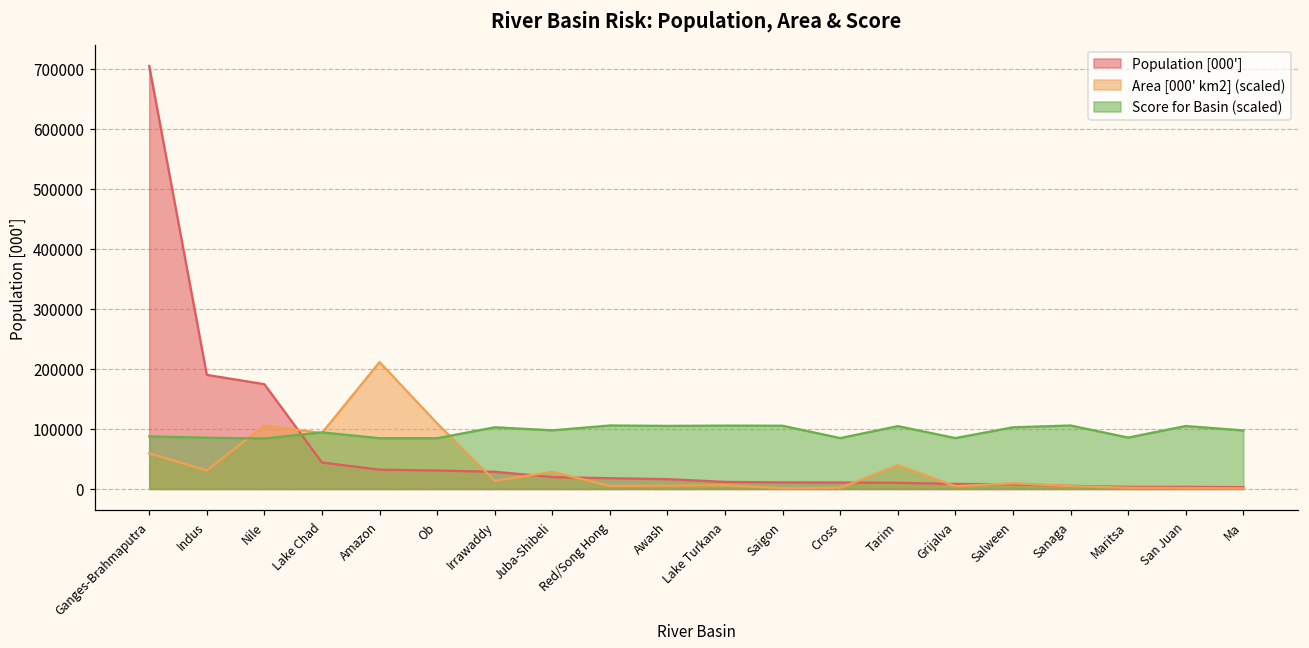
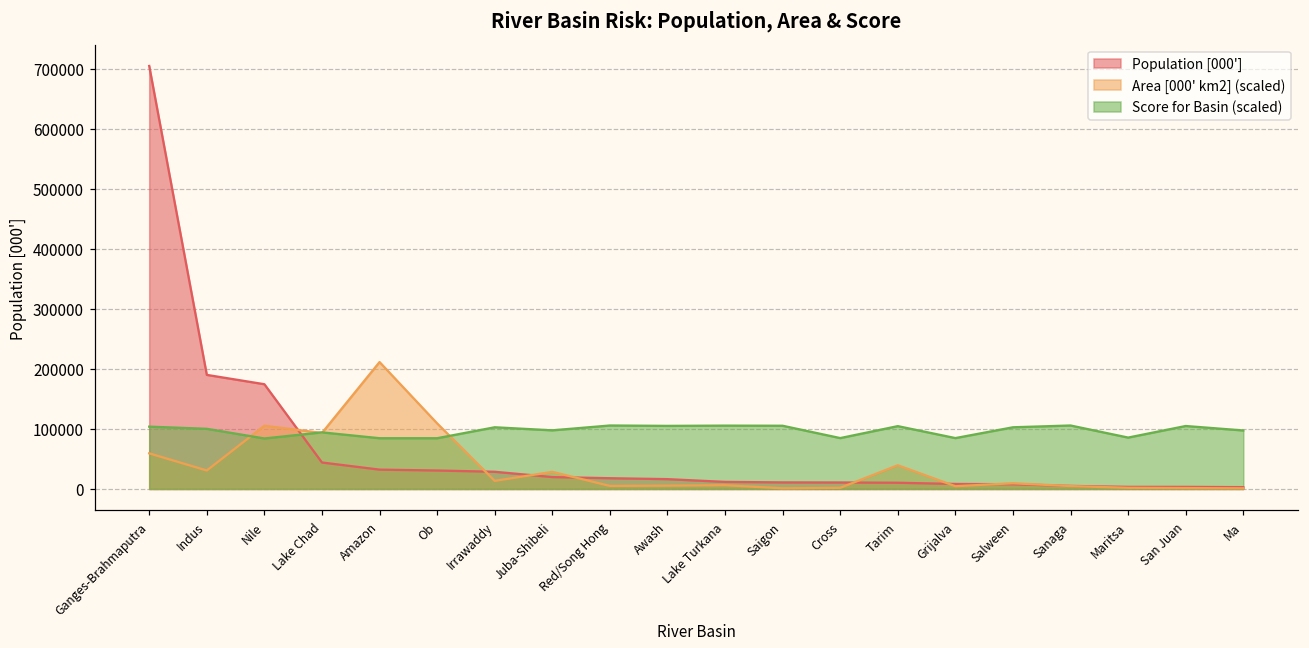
  {
    "Score for Basin (scaled)": {
-     "Ganges-Brahmaputra": 90000,
-     "Indus": 90000,
+     "Ganges-Brahmaputra": 100000,
+     "Indus": 100000,
      "Nile": 80000,
      "Amazon": 80000,
      "Ob": 80000,
      "Irrawaddy": 100000,
      "Juba-Shibeli": 100000,
      "Red/Song Hong": 110000,
      "Awash": 100000,
      "Lake Turkana": 110000,
      "Saigon": 110000,
      "Cross": 80000,
      "Tarim": 100000,
      "Grijalva": 80000,
      "Salween": 100000,
      "Sanaga": 110000,
      "Maritsa": 90000,
      "San Juan": 100000,
      "Ma": 100000
    }
  }
